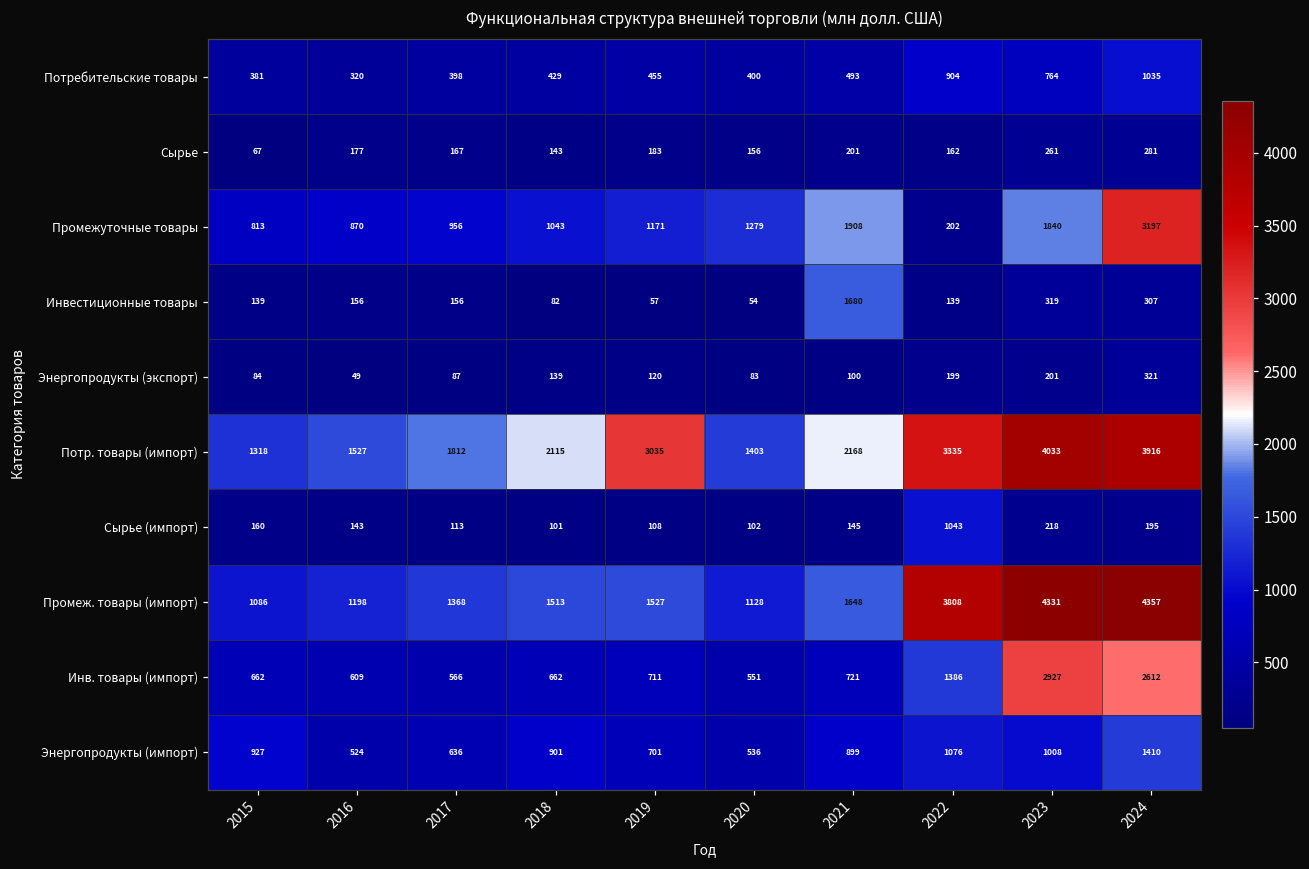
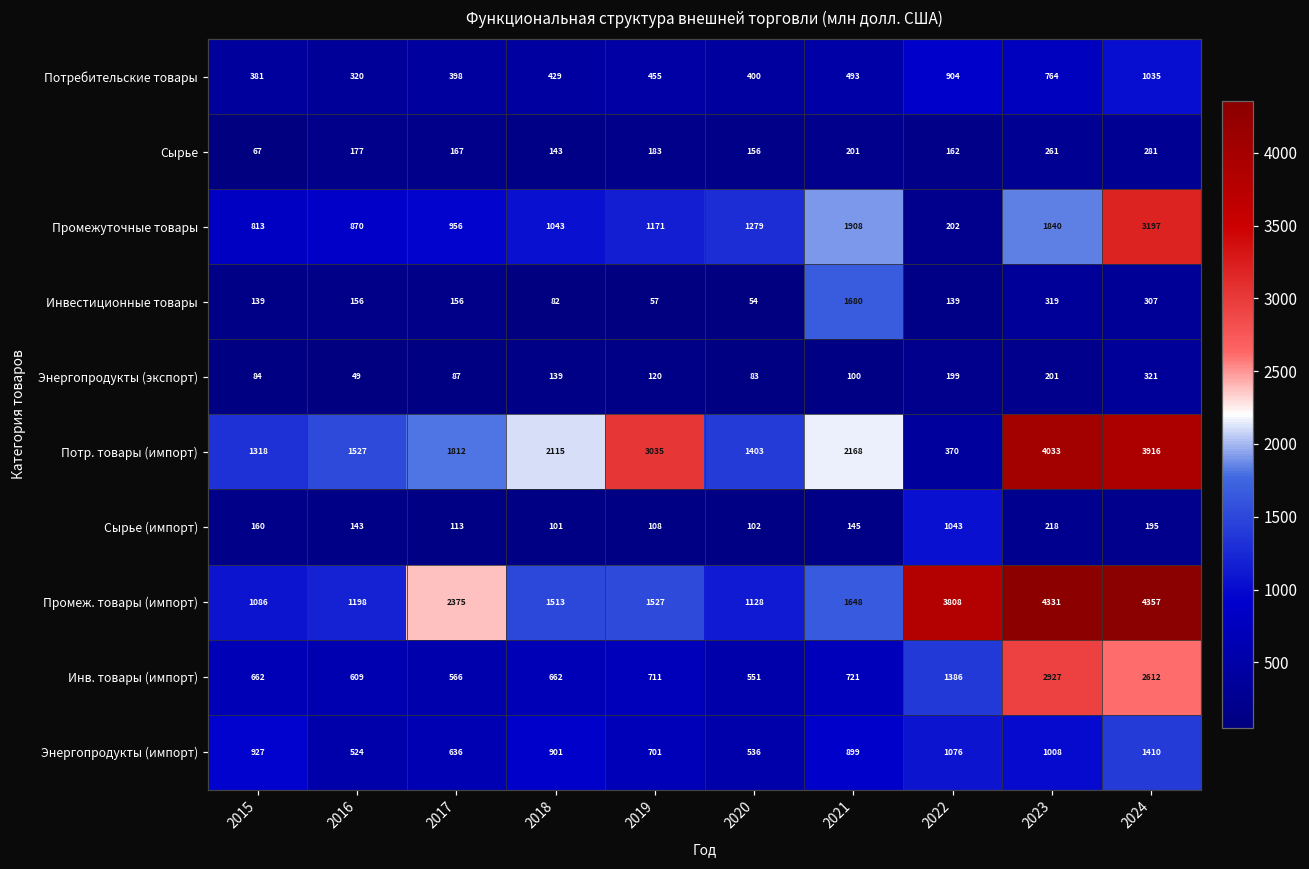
  {
    "Потребительские товары": {
      "2015": 381,
      "2016": 320,
      "2017": 398,
      "2018": 429,
      "2019": 455,
      "2020": 400,
      "2021": 493,
      "2022": 904,
      "2023": 764,
      "2024": 1035
    },
    "Сырье": {
      "2015": 67,
      "2016": 177,
      "2017": 167,
      "2018": 143,
      "2019": 183,
      "2020": 156,
      "2021": 201,
      "2022": 162,
      "2023": 261,
      "2024": 281
    },
    "Промежуточные товары": {
      "2015": 813,
      "2016": 870,
      "2017": 956,
      "2018": 1043,
      "2019": 1171,
      "2020": 1279,
      "2021": 1908,
      "2022": 202,
      "2023": 1840,
      "2024": 3197
    },
    "Инвестиционные товары": {
      "2015": 139,
      "2016": 156,
      "2017": 156,
      "2018": 82,
      "2019": 57,
      "2020": 54,
      "2021": 1680,
      "2022": 139,
      "2023": 319,
      "2024": 307
    },
    "Энергопродукты (экспорт)": {
      "2015": 84,
      "2016": 49,
      "2017": 87,
      "2018": 139,
      "2019": 120,
      "2020": 83,
      "2021": 100,
      "2022": 199,
      "2023": 201,
      "2024": 321
    },
    "Потр. товары (импорт)": {
      "2015": 1318,
      "2016": 1527,
      "2017": 1812,
      "2018": 2115,
      "2019": 3035,
      "2020": 1403,
      "2021": 2168,
-     "2022": 3335,
+     "2022": 370,
      "2023": 4033,
      "2024": 3916
    },
    "Сырье (импорт)": {
      "2015": 160,
      "2016": 143,
      "2017": 113,
      "2018": 101,
      "2019": 108,
      "2020": 102,
      "2021": 145,
      "2022": 1043,
      "2023": 218,
      "2024": 195
    },
    "Промеж. товары (импорт)": {
      "2015": 1086,
      "2016": 1198,
-     "2017": 1368,
+     "2017": 2375,
      "2018": 1513,
      "2019": 1527,
      "2020": 1128,
      "2021": 1648,
      "2022": 3808,
      "2023": 4331,
      "2024": 4357
    },
    "Инв. товары (импорт)": {
      "2015": 662,
      "2016": 609,
      "2017": 566,
      "2018": 662,
      "2019": 711,
      "2020": 551,
      "2021": 721,
      "2022": 1386,
      "2023": 2927,
      "2024": 2612
    },
    "Энергопродукты (импорт)": {
      "2015": 927,
      "2016": 524,
      "2017": 636,
      "2018": 901,
      "2019": 701,
      "2020": 536,
      "2021": 899,
      "2022": 1076,
      "2023": 1008,
      "2024": 1410
    }
  }
